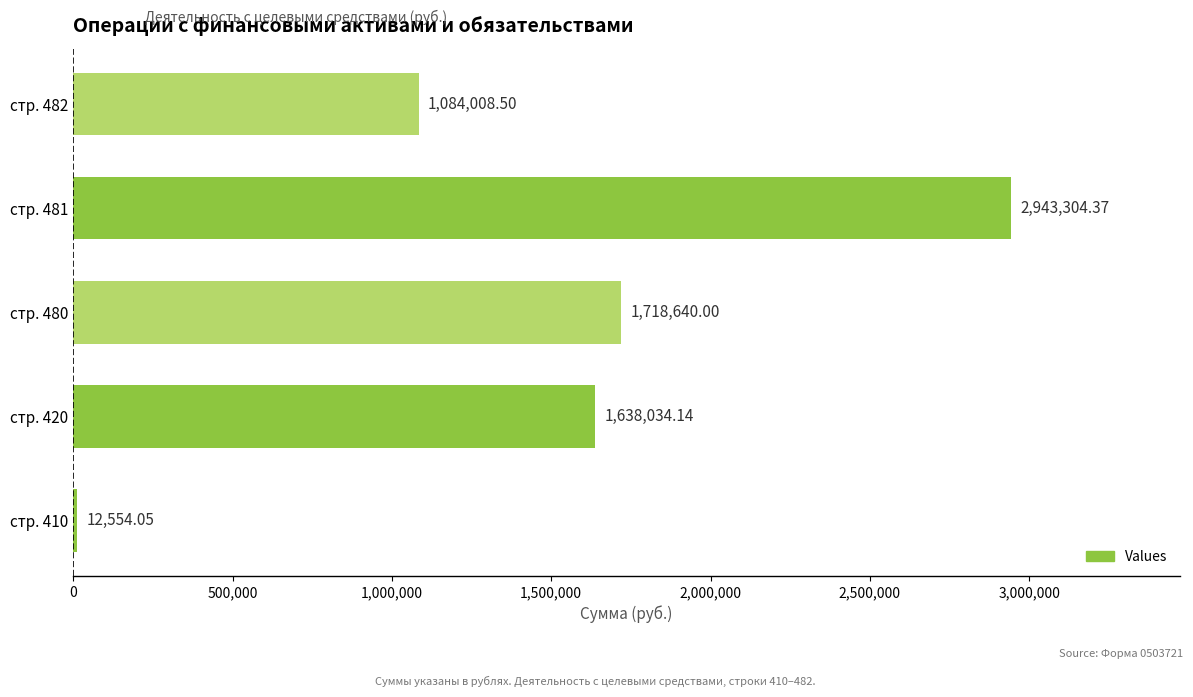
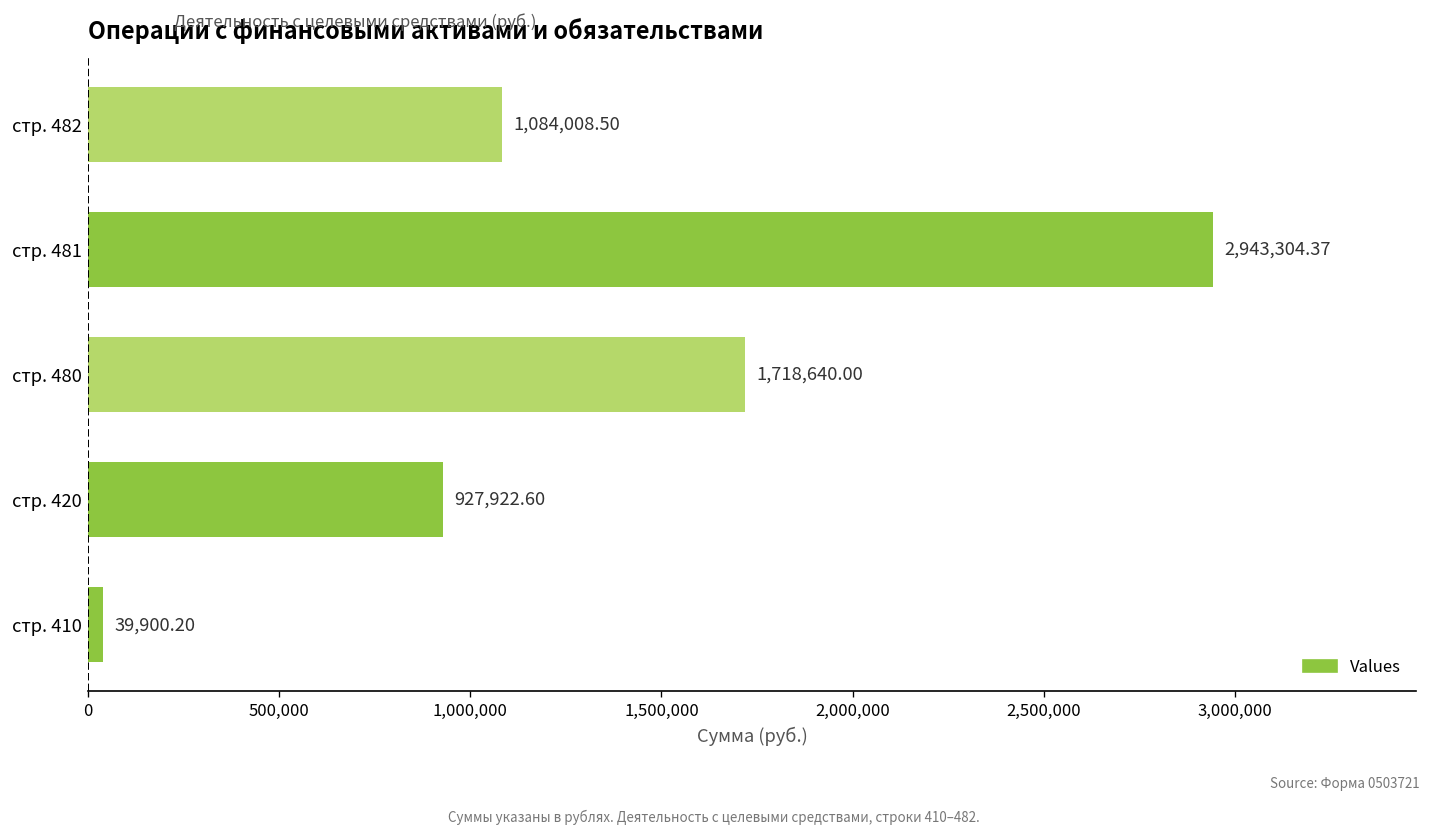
  {
    "стр. 482": "1,084,008.50",
    "стр. 481": "2,943,304.37",
    "стр. 480": "1,718,640.00",
-   "стр. 420": "1,638,034.14",
-   "стр. 410": "12,554.05"
+   "стр. 420": "927,922.60",
+   "стр. 410": "39,900.20"
  }
